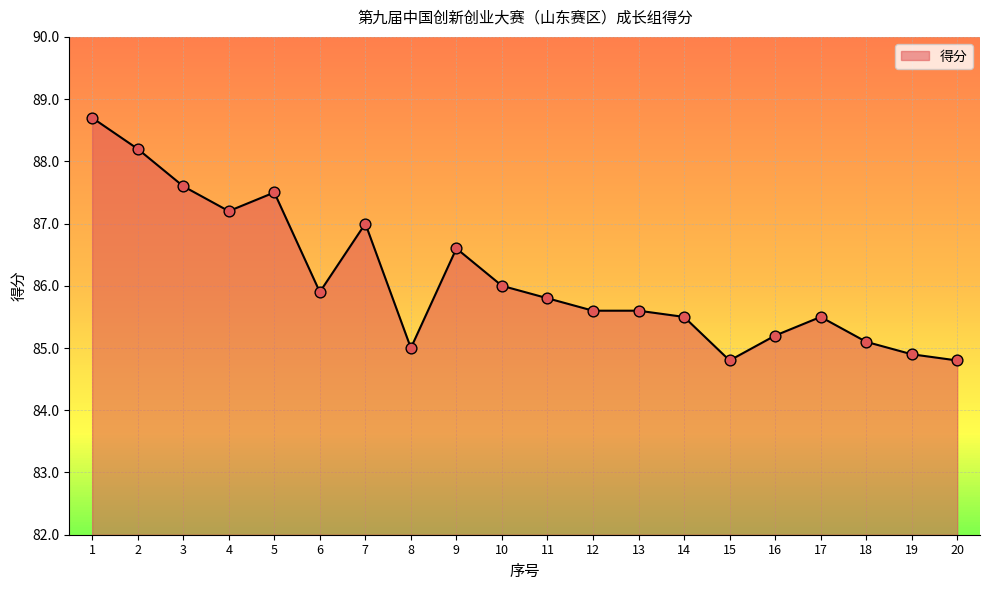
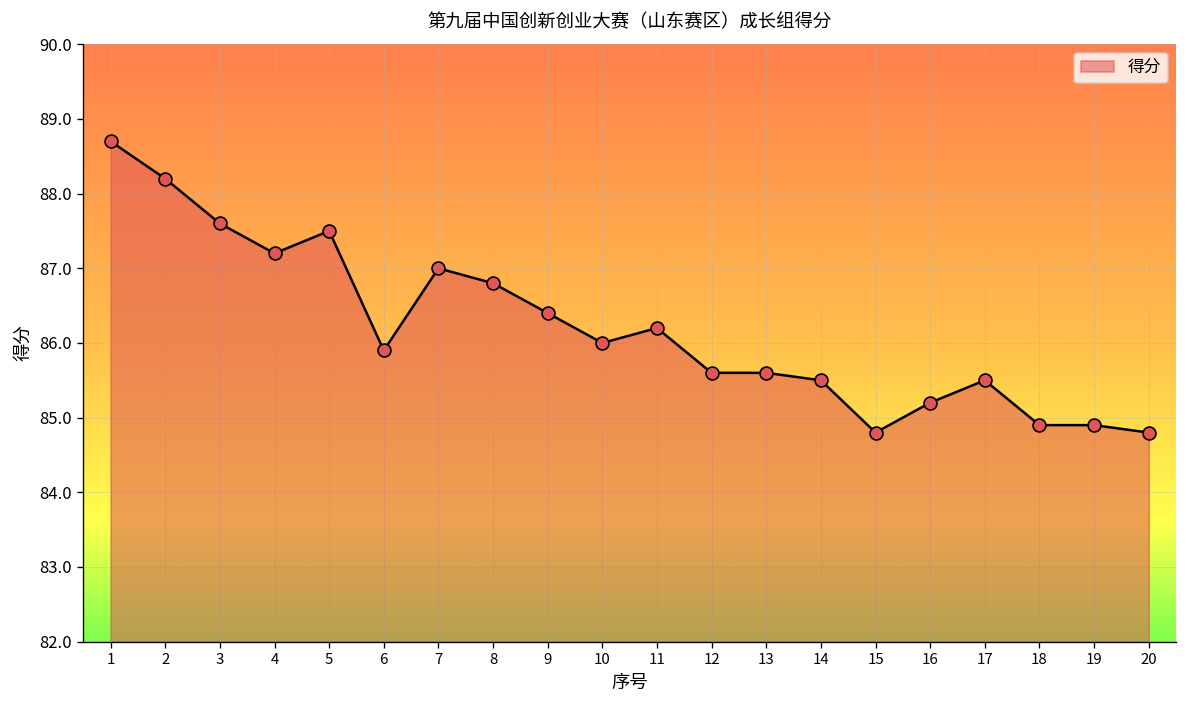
  {
    "1": 88.7,
    "2": 88.2,
    "3": 87.6,
    "4": 87.2,
    "5": 87.5,
    "6": 85.9,
    "7": 87.0,
-   "8": 85.0,
-   "9": 86.6,
+   "8": 86.8,
+   "9": 86.4,
    "10": 86.0,
-   "11": 85.8,
+   "11": 86.2,
    "12": 85.6,
    "13": 85.6,
    "14": 85.5,
    "15": 84.8,
    "16": 85.2,
    "17": 85.5,
-   "18": 85.1,
+   "18": 84.9,
    "19": 84.9,
    "20": 84.8
  }
